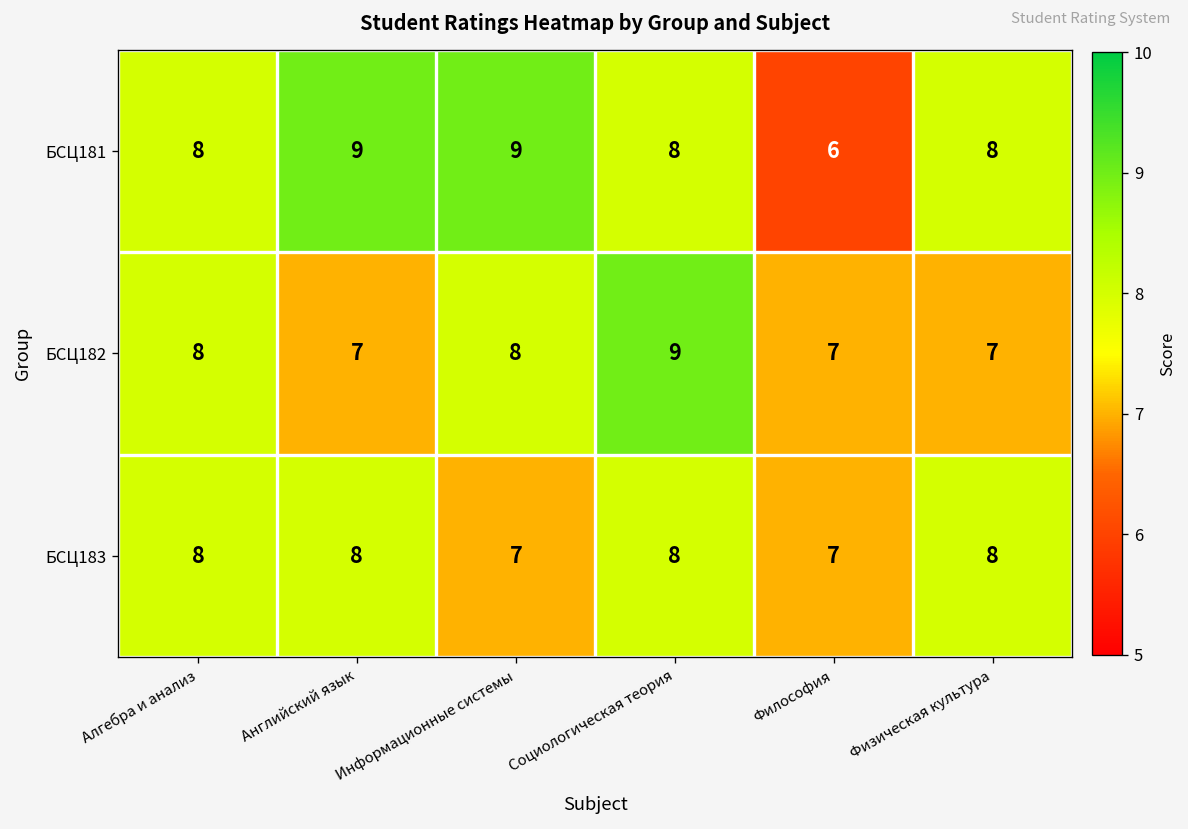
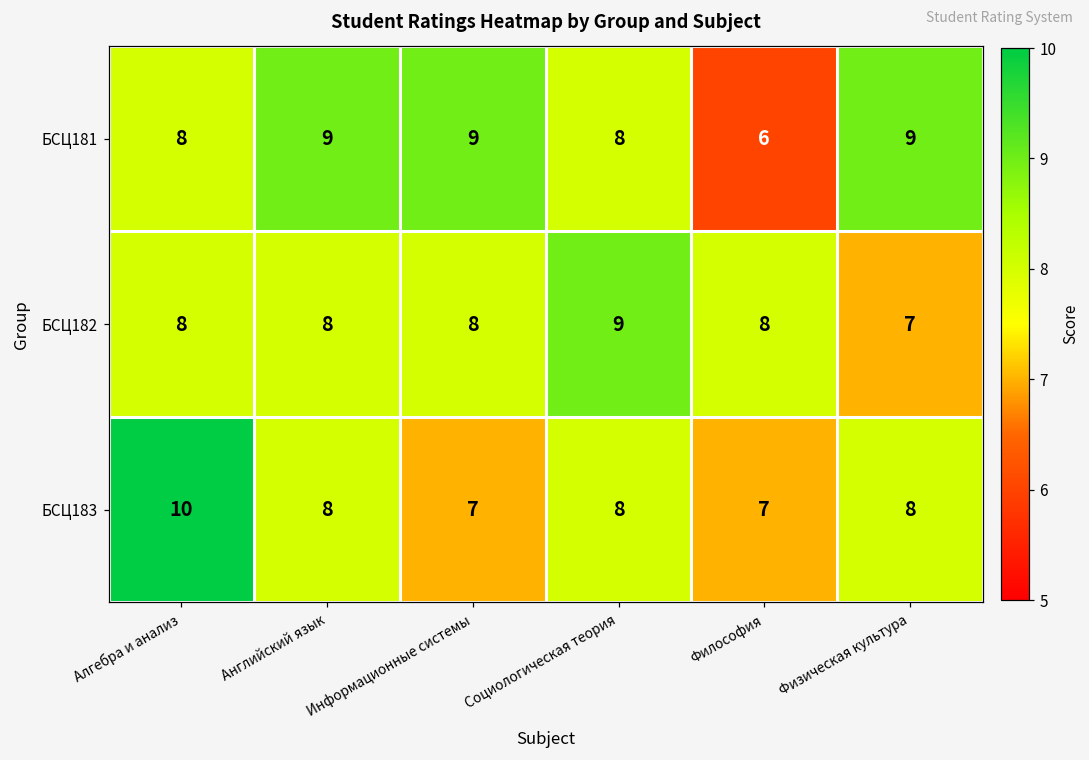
  {
    "БСЦ181": {
      "Алгебра и анализ": 8,
      "Английский язык": 9,
      "Информационные системы": 9,
      "Социологическая теория": 8,
      "Философия": 6,
-     "Физическая культура": 8
+     "Физическая культура": 9
    },
    "БСЦ182": {
      "Алгебра и анализ": 8,
-     "Английский язык": 7,
+     "Английский язык": 8,
      "Информационные системы": 8,
      "Социологическая теория": 9,
-     "Философия": 7,
+     "Философия": 8,
      "Физическая культура": 7
    },
    "БСЦ183": {
-     "Алгебра и анализ": 8,
+     "Алгебра и анализ": 10,
      "Английский язык": 8,
      "Информационные системы": 7,
      "Социологическая теория": 8,
      "Философия": 7,
      "Физическая культура": 8
    }
  }
